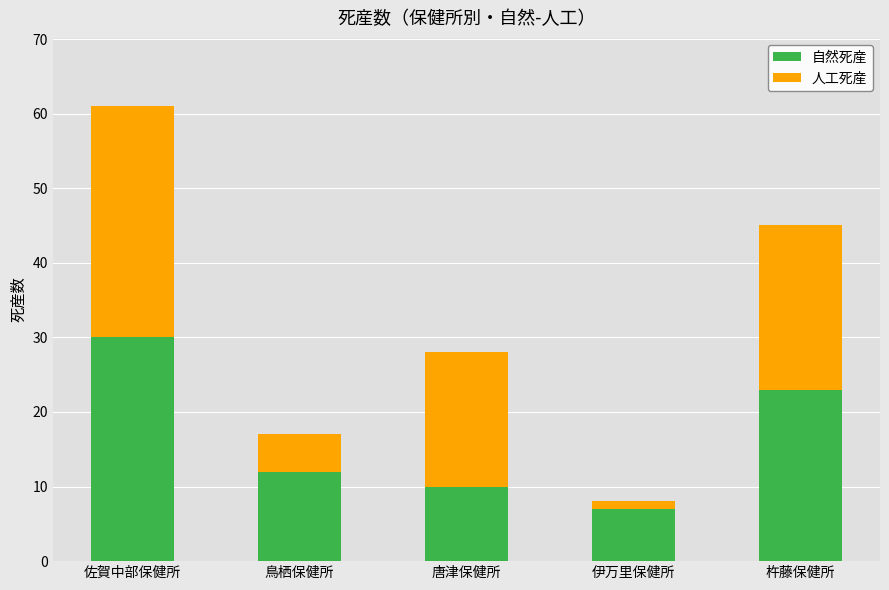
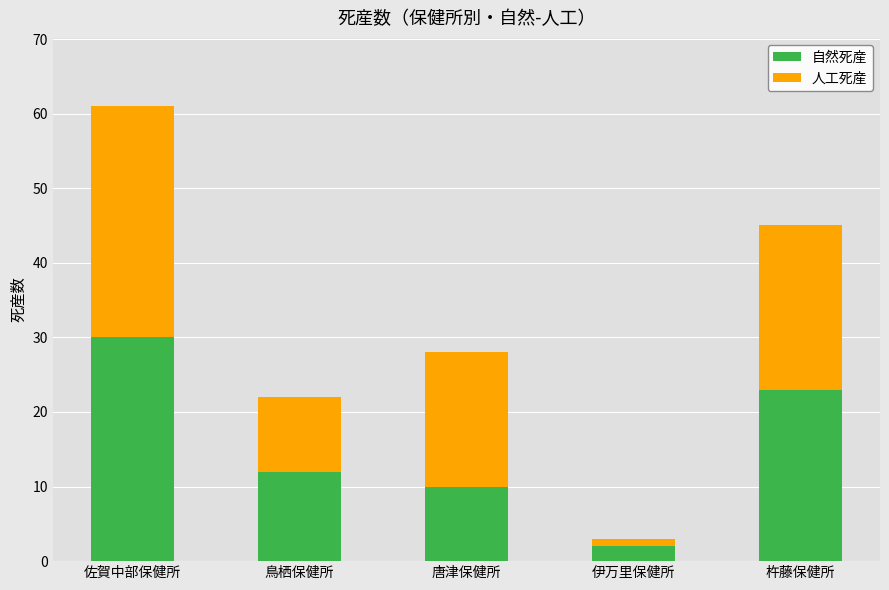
  {
    "自然死産": {
      "佐賀中部保健所": 30,
      "鳥栖保健所": 12,
      "唐津保健所": 10,
-     "伊万里保健所": 7,
+     "伊万里保健所": 2,
      "杵藤保健所": 23
    },
    "人工死産": {
      "佐賀中部保健所": 31,
-     "鳥栖保健所": 5,
+     "鳥栖保健所": 10,
      "唐津保健所": 18,
      "伊万里保健所": 1,
      "杵藤保健所": 22
    }
  }
